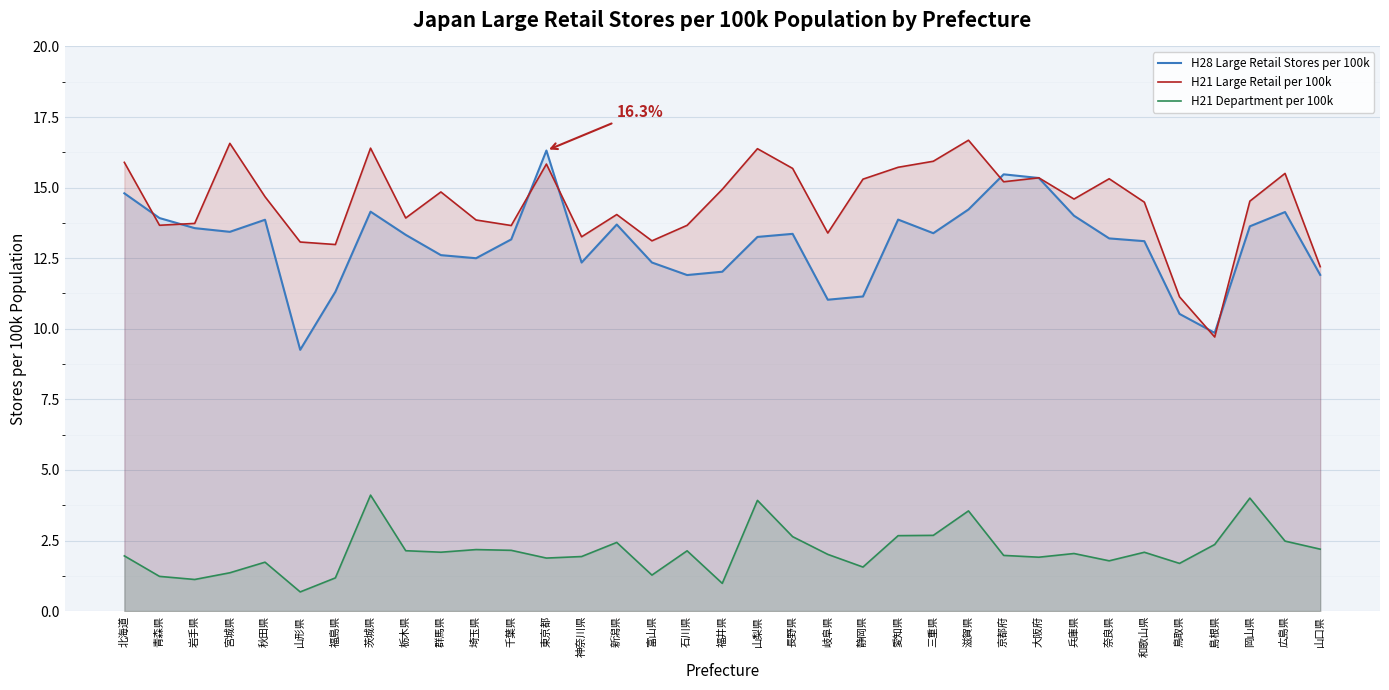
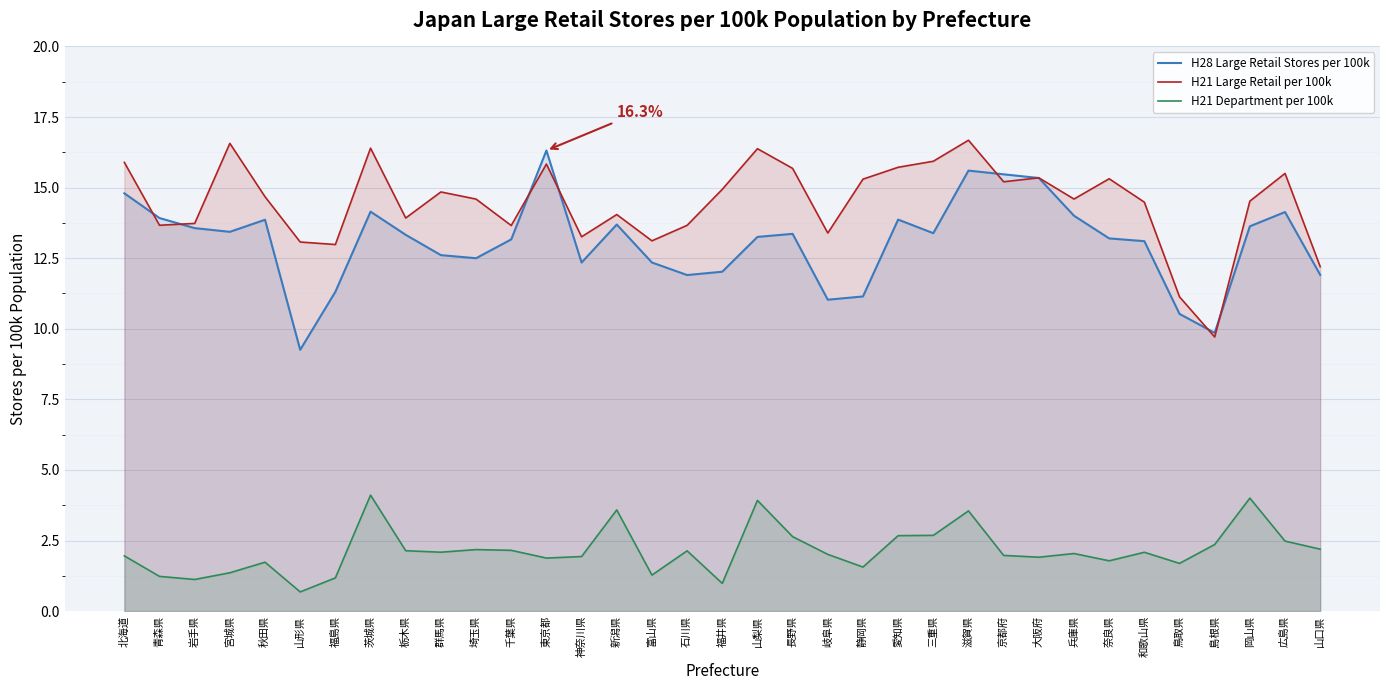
  {
    "H28 Large Retail Stores per 100k": {
      "北海道": 14.8,
      "青森県": 13.9,
      "岩手県": 13.6,
      "宮城県": 13.4,
      "秋田県": 13.9,
      "山形県": 9.3,
      "福島県": 11.3,
      "茨城県": 14.1,
      "栃木県": 13.3,
      "群馬県": 12.6,
      "埼玉県": 12.5,
      "千葉県": 13.2,
      "神奈川県": 12.3,
      "新潟県": 13.7,
      "富山県": 12.3,
      "石川県": 11.9,
      "福井県": 12.0,
      "山梨県": 13.3,
      "長野県": 13.4,
      "岐阜県": 11.0,
      "静岡県": 11.1,
      "愛知県": 13.9,
      "三重県": 13.4,
-     "滋賀県": 14.2,
+     "滋賀県": 15.6,
      "京都府": 15.5,
      "兵庫県": 14.0,
      "奈良県": 13.2,
      "和歌山県": 13.1,
      "鳥取県": 10.5,
      "島根県": 9.9,
      "岡山県": 13.6,
      "広島県": 14.1,
      "山口県": 11.9
    },
    "H21 Large Retail per 100k": {
      "北海道": 15.9,
      "青森県": 13.7,
      "岩手県": 13.7,
      "宮城県": 16.6,
      "秋田県": 14.7,
      "山形県": 13.1,
      "福島県": 13.0,
      "茨城県": 16.4,
      "栃木県": 13.9,
      "群馬県": 14.8,
-     "埼玉県": 13.9,
+     "埼玉県": 14.6,
      "千葉県": 13.7,
      "東京都": 15.8,
      "神奈川県": 13.3,
      "新潟県": 14.0,
      "富山県": 13.1,
      "石川県": 13.7,
      "福井県": 14.9,
      "山梨県": 16.4,
      "長野県": 15.7,
      "岐阜県": 13.4,
      "静岡県": 15.3,
      "愛知県": 15.7,
      "三重県": 15.9,
      "滋賀県": 16.7,
      "京都府": 15.2,
      "兵庫県": 14.6,
      "奈良県": 15.3,
      "和歌山県": 14.5,
      "鳥取県": 11.1,
      "島根県": 9.7,
      "岡山県": 14.5,
      "広島県": 15.5,
      "山口県": 12.2
    },
    "H21 Department per 100k": {
      "北海道": 2.0,
      "青森県": 1.2,
      "岩手県": 1.1,
      "宮城県": 1.4,
      "秋田県": 1.7,
      "山形県": 0.7,
      "福島県": 1.2,
      "茨城県": 4.1,
      "栃木県": 2.1,
      "群馬県": 2.1,
      "埼玉県": 2.2,
      "千葉県": 2.2,
      "東京都": 1.9,
      "神奈川県": 1.9,
-     "新潟県": 2.4,
+     "新潟県": 3.6,
      "富山県": 1.3,
      "石川県": 2.1,
      "福井県": 1.0,
      "山梨県": 3.9,
      "長野県": 2.6,
      "岐阜県": 2.0,
      "静岡県": 1.6,
      "愛知県": 2.7,
      "三重県": 2.7,
      "滋賀県": 3.5,
      "京都府": 2.0,
      "大阪府": 1.9,
      "兵庫県": 2.0,
      "奈良県": 1.8,
      "和歌山県": 2.1,
      "鳥取県": 1.7,
      "島根県": 2.4,
      "岡山県": 4.0,
      "広島県": 2.5,
      "山口県": 2.2
    }
  }
